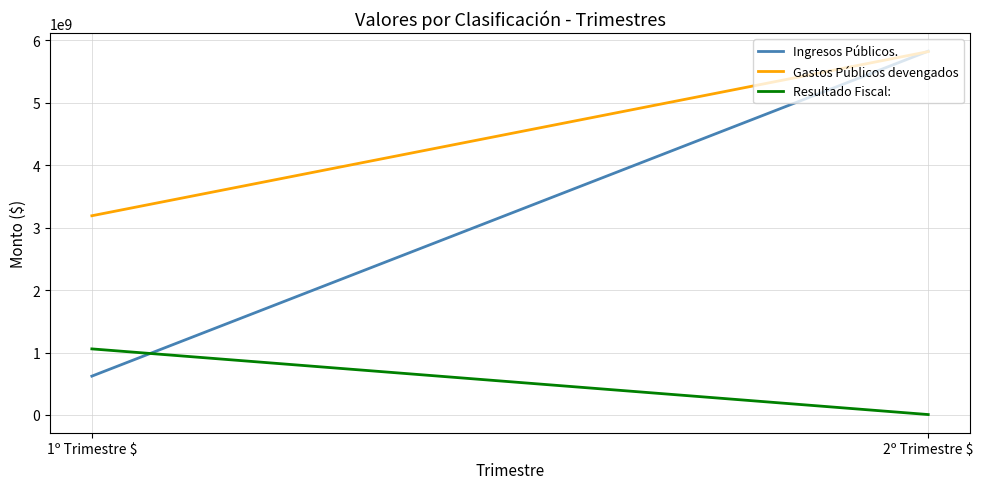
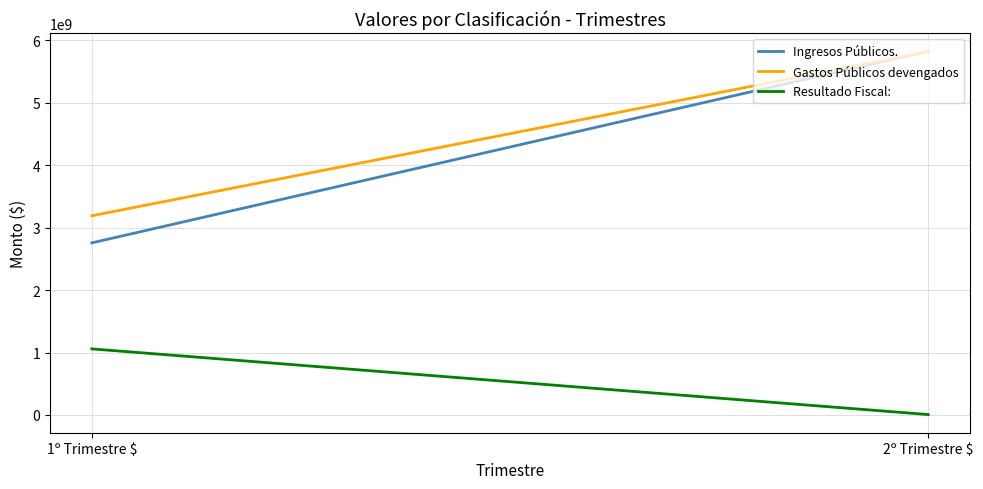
  {
    "Ingresos Públicos.": {
-     "1º Trimestre $": 600000000
+     "1º Trimestre $": 2800000000
    },
    "Gastos Públicos devengados": {
      "1º Trimestre $": 3200000000
    },
    "Resultado Fiscal:": {
      "1º Trimestre $": 1100000000,
      "2º Trimestre $": 0
    }
  }
